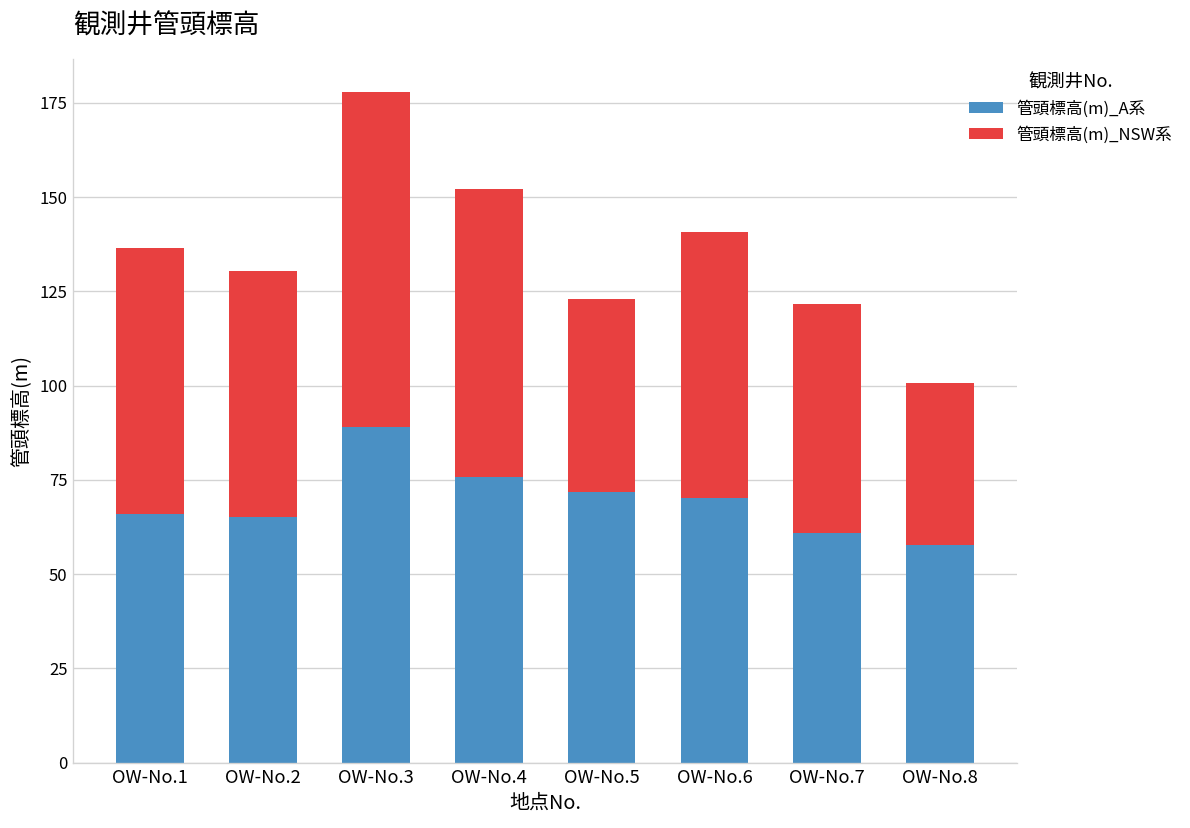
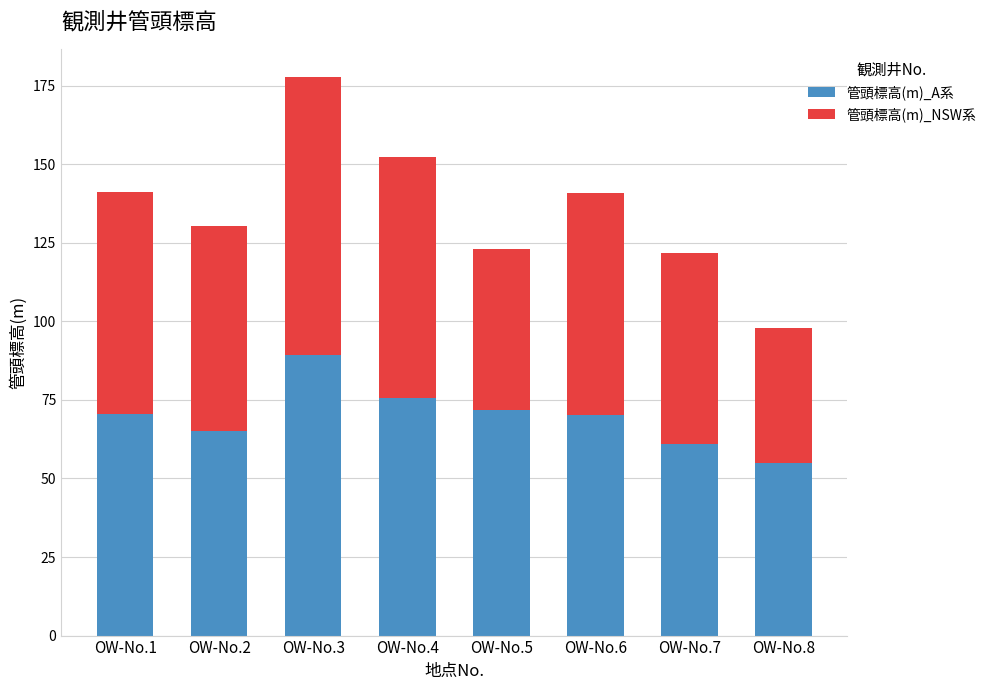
  {
    "管頭標高(m)_A系": {
-     "OW-No.1": 66,
+     "OW-No.1": 71,
      "OW-No.2": 65,
      "OW-No.3": 89,
      "OW-No.4": 76,
      "OW-No.5": 72,
      "OW-No.6": 70,
      "OW-No.7": 61,
-     "OW-No.8": 58
+     "OW-No.8": 55
    },
    "管頭標高(m)_NSW系": {
      "OW-No.1": 71,
      "OW-No.2": 65,
      "OW-No.3": 89,
      "OW-No.4": 77,
      "OW-No.5": 51,
      "OW-No.6": 71,
      "OW-No.7": 61,
      "OW-No.8": 43
    }
  }
